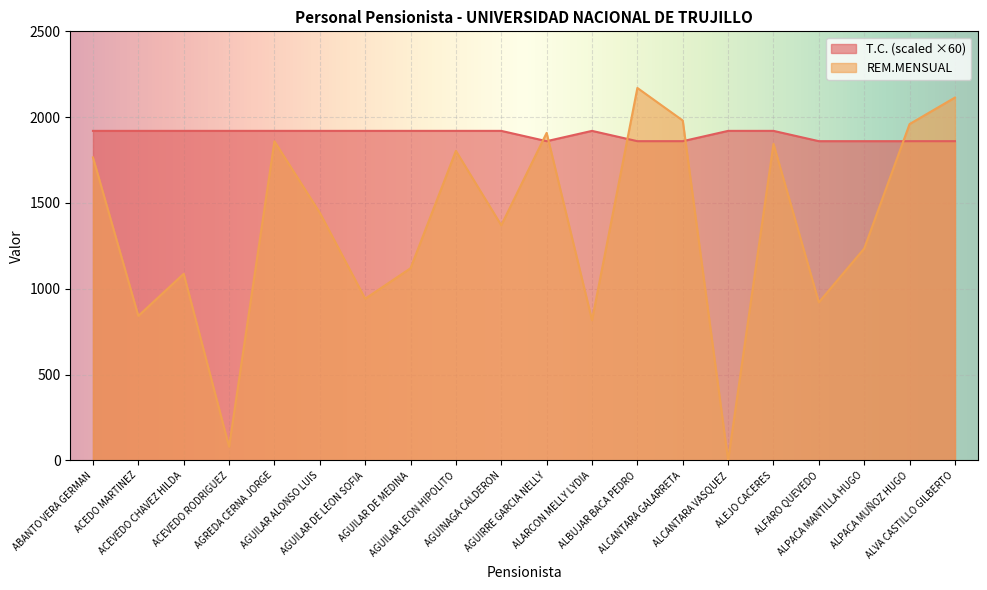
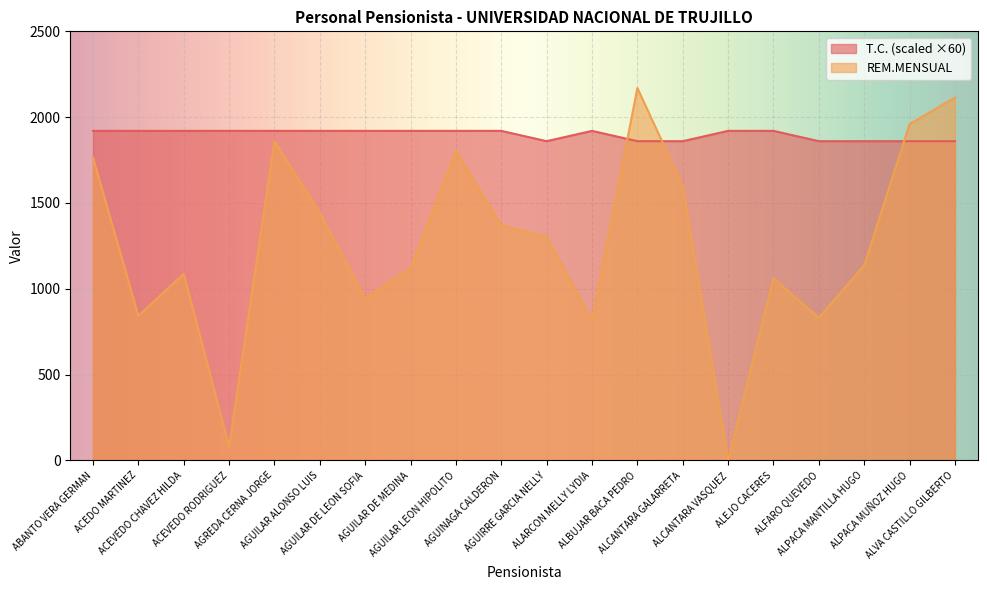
  {
    "T.C. (scaled ×60)": {
      "ABANTO VERA GERMAN": 1920,
      "ACEDO MARTINEZ": 1920,
      "ACEVEDO CHAVEZ HILDA": 1920,
      "ACEVEDO RODRIGUEZ": 1920,
      "AGREDA CERNA JORGE": 1920,
      "AGUILAR ALONSO LUIS": 1920,
      "AGUILAR DE LEON SOFIA": 1920,
      "AGUILAR DE MEDINA": 1920,
      "AGUILAR LEON HIPOLITO": 1920,
      "AGUINAGA CALDERON": 1920,
      "AGUIRRE GARCIA NELLY": 1860,
      "ALARCON MELLY LYDIA": 1920,
      "ALBUJAR BACA PEDRO": 1860,
      "ALCANTARA GALARRETA": 1860,
      "ALCANTARA VASQUEZ": 1920,
      "ALEJO CACERES": 1920,
      "ALFARO QUEVEDO": 1860,
      "ALPACA MANTILLA HUGO": 1860,
      "ALPACA MUÑOZ HUGO": 1860,
      "ALVA CASTILLO GILBERTO": 1860
    },
    "REM.MENSUAL": {
      "ABANTO VERA GERMAN": 1770,
      "ACEDO MARTINEZ": 840,
      "ACEVEDO CHAVEZ HILDA": 1090,
      "ACEVEDO RODRIGUEZ": 80,
      "AGREDA CERNA JORGE": 1860,
      "AGUILAR ALONSO LUIS": 1440,
      "AGUILAR DE LEON SOFIA": 940,
      "AGUILAR DE MEDINA": 1120,
      "AGUILAR LEON HIPOLITO": 1800,
      "AGUINAGA CALDERON": 1370,
-     "AGUIRRE GARCIA NELLY": 1910,
+     "AGUIRRE GARCIA NELLY": 1300,
      "ALARCON MELLY LYDIA": 820,
      "ALBUJAR BACA PEDRO": 2170,
-     "ALCANTARA GALARRETA": 1980,
+     "ALCANTARA GALARRETA": 1600,
      "ALCANTARA VASQUEZ": 0,
-     "ALEJO CACERES": 1840,
-     "ALFARO QUEVEDO": 920,
-     "ALPACA MANTILLA HUGO": 1230,
+     "ALEJO CACERES": 1060,
+     "ALFARO QUEVEDO": 830,
+     "ALPACA MANTILLA HUGO": 1140,
      "ALPACA MUÑOZ HUGO": 1960,
      "ALVA CASTILLO GILBERTO": 2110
    }
  }
